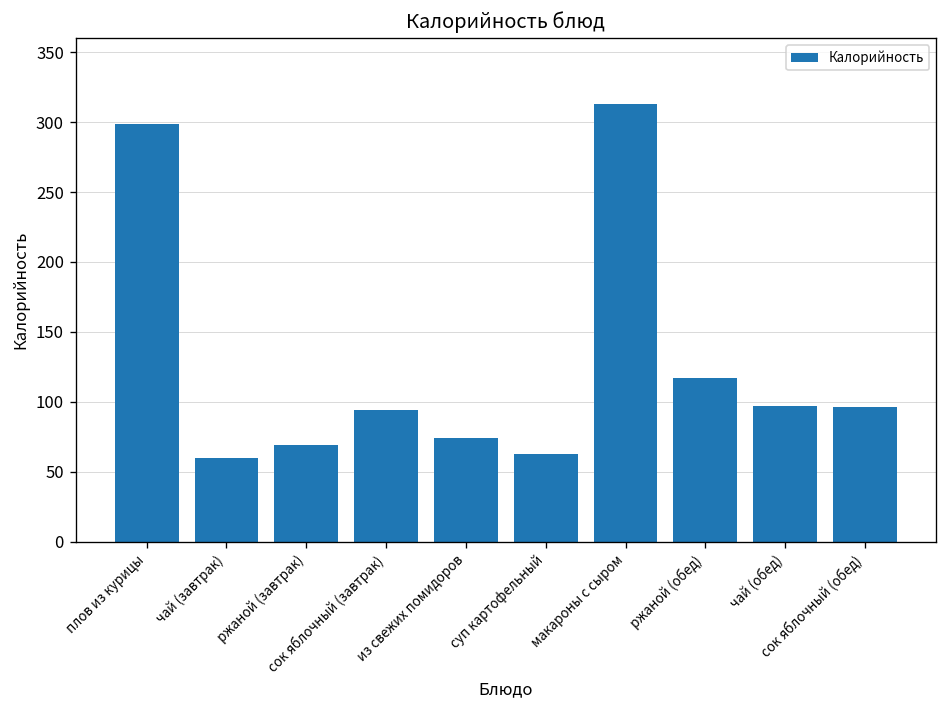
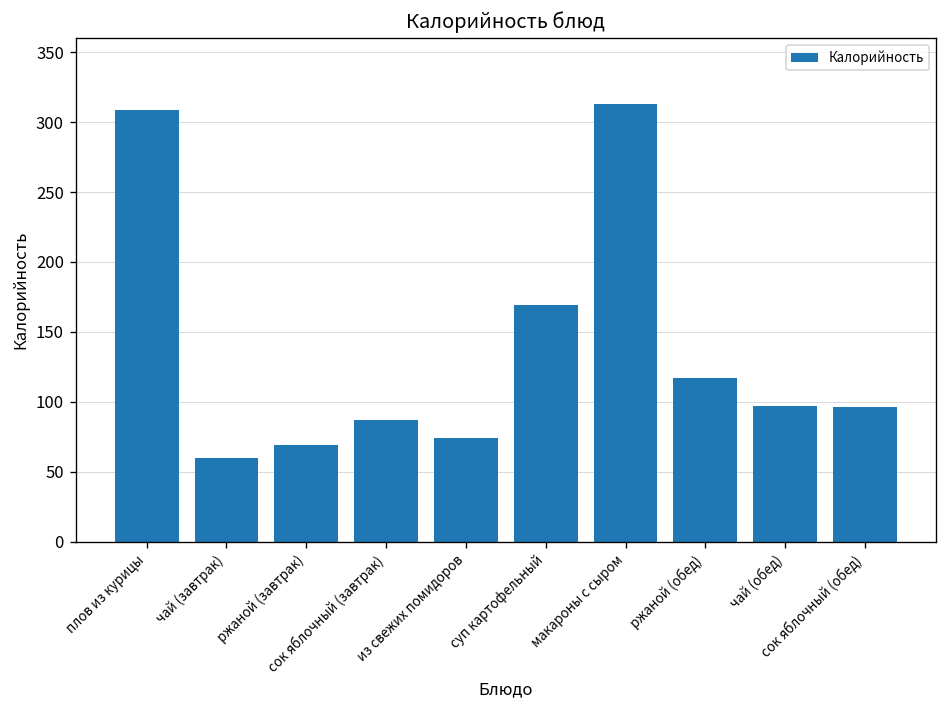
  {
-   "плов из курицы": 299,
+   "плов из курицы": 309,
    "чай (завтрак)": 60,
    "ржаной (завтрак)": 69,
-   "сок яблочный (завтрак)": 94,
+   "сок яблочный (завтрак)": 87,
    "из свежих помидоров": 74,
-   "суп картофельный": 63,
+   "суп картофельный": 169,
    "макароны с сыром": 313,
    "ржаной (обед)": 117,
    "чай (обед)": 97,
    "сок яблочный (обед)": 96
  }
